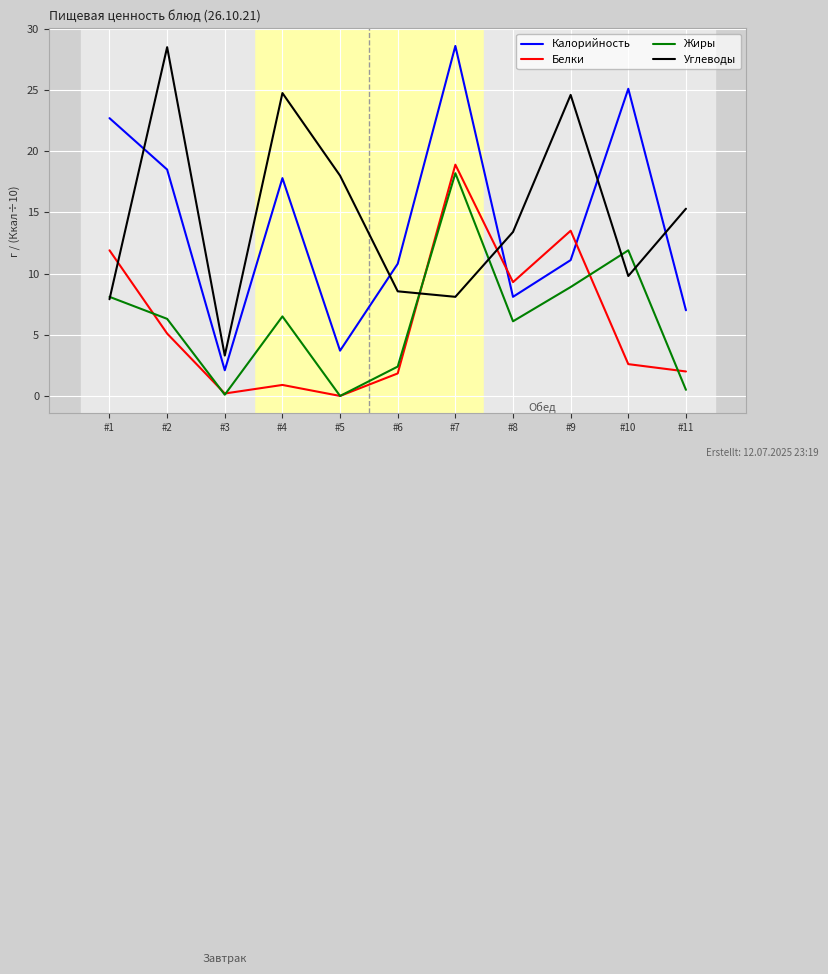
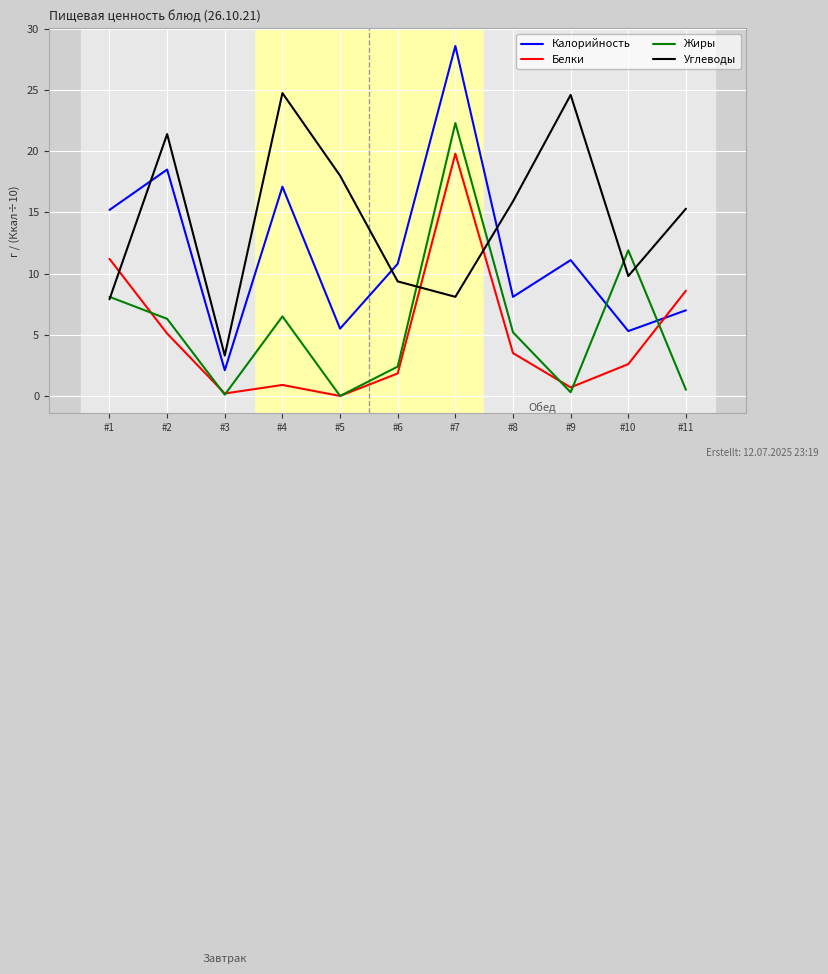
  {
    "Калорийность": {
-     "#1": 22.7,
+     "#1": 15.2,
      "#2": 18.5,
      "#3": 2.1,
-     "#4": 17.8,
-     "#5": 3.7,
+     "#4": 17.1,
+     "#5": 5.5,
      "#6": 10.8,
      "#7": 28.6,
      "#8": 8.1,
      "#9": 11.1,
-     "#10": 25.1,
+     "#10": 5.3,
      "#11": 7.0
    },
    "Белки": {
-     "#1": 11.9,
+     "#1": 11.2,
      "#2": 5.1,
      "#4": 0.9,
      "#6": 1.8,
-     "#7": 18.9,
-     "#8": 9.3,
-     "#9": 13.5,
+     "#7": 19.8,
+     "#8": 3.5,
+     "#9": 0.7,
      "#10": 2.6,
-     "#11": 2.0
+     "#11": 8.6
    },
    "Жиры": {
      "#2": 6.3,
      "#4": 6.5,
      "#6": 2.4,
-     "#7": 18.2,
-     "#8": 6.1,
-     "#9": 8.9,
+     "#7": 22.3,
+     "#8": 5.2,
+     "#9": 0.3,
      "#10": 11.9,
      "#11": 0.5
    },
    "Углеводы": {
-     "#2": 28.5,
+     "#2": 21.4,
      "#3": 3.3,
      "#4": 24.8,
      "#5": 18.0,
-     "#6": 8.6,
+     "#6": 9.4,
      "#7": 8.1,
-     "#8": 13.4,
+     "#8": 15.9,
      "#9": 24.6,
      "#10": 9.8,
      "#11": 15.3
    }
  }
